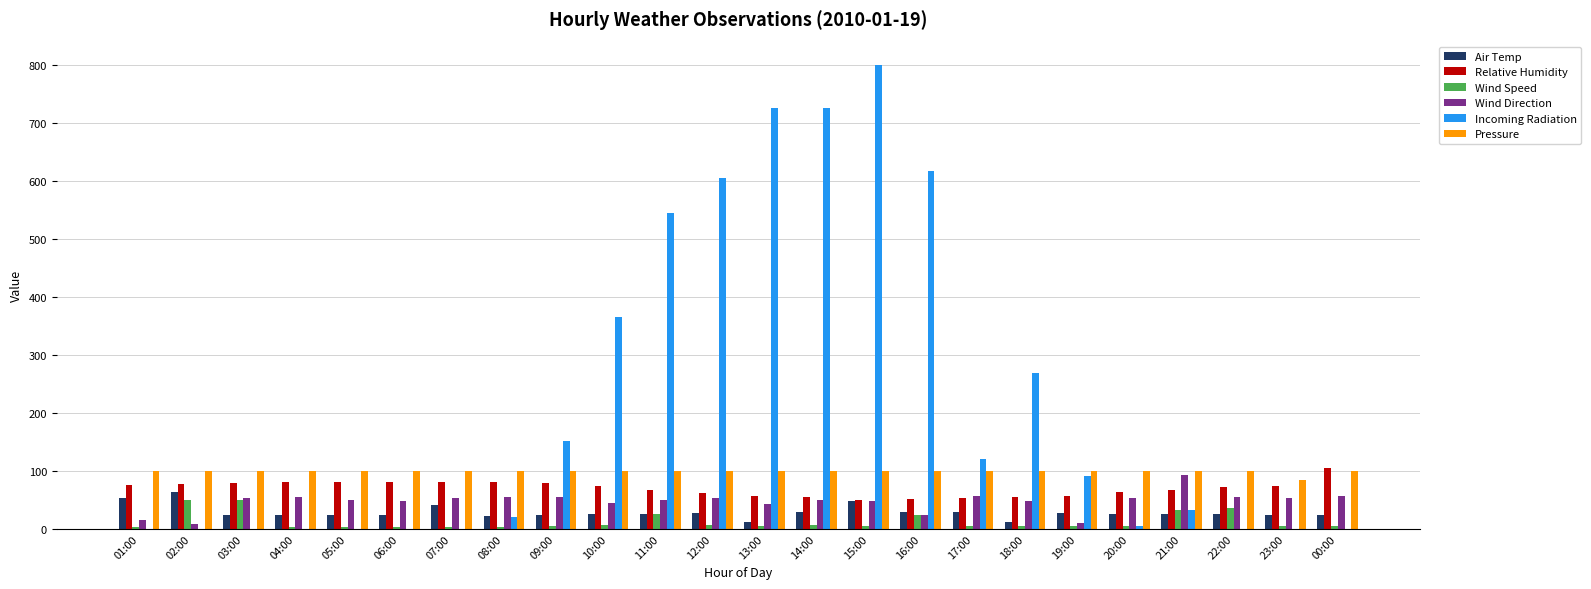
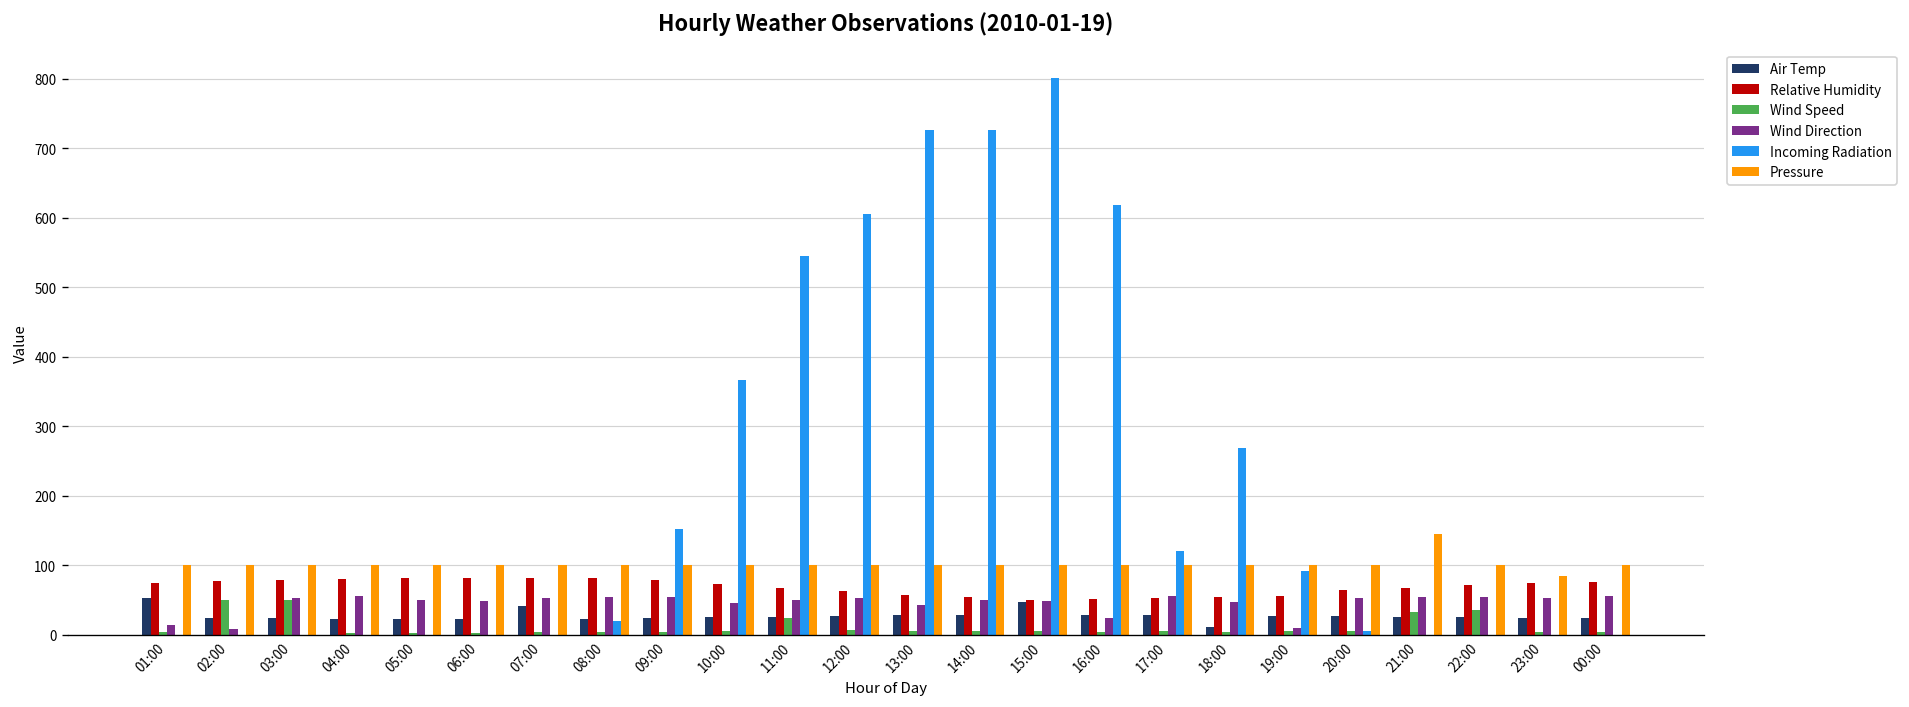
  {
    "Air Temp": {
      "01:00": 50,
-     "02:00": 60,
+     "02:00": 20,
      "03:00": 20,
      "04:00": 20,
      "05:00": 20,
      "06:00": 20,
      "07:00": 40,
      "08:00": 20,
      "09:00": 20,
      "10:00": 20,
      "11:00": 30,
      "12:00": 30,
-     "13:00": 10,
+     "13:00": 30,
      "14:00": 30,
      "15:00": 50,
      "16:00": 30,
      "17:00": 30,
      "18:00": 10,
      "19:00": 30,
      "20:00": 30,
      "21:00": 30,
      "22:00": 20,
      "23:00": 20,
      "00:00": 20
    },
    "Relative Humidity": {
      "01:00": 80,
      "02:00": 80,
      "03:00": 80,
      "04:00": 80,
      "05:00": 80,
      "06:00": 80,
      "07:00": 80,
      "08:00": 80,
      "09:00": 80,
      "10:00": 70,
      "11:00": 70,
      "12:00": 60,
      "13:00": 60,
      "14:00": 50,
      "15:00": 50,
      "16:00": 50,
      "17:00": 50,
      "18:00": 50,
      "19:00": 60,
      "20:00": 60,
      "21:00": 70,
      "22:00": 70,
      "23:00": 70,
-     "00:00": 100
+     "00:00": 80
    },
    "Wind Speed": {
      "02:00": 50,
      "03:00": 50,
      "10:00": 10,
      "11:00": 20,
      "12:00": 10,
      "13:00": 10,
      "14:00": 10,
      "15:00": 10,
-     "16:00": 20,
+     "16:00": 0,
      "17:00": 10,
      "18:00": 0,
      "19:00": 10,
      "20:00": 0,
      "21:00": 30,
      "22:00": 40,
      "23:00": 0,
      "00:00": 0
    },
    "Wind Direction": {
      "01:00": 10,
      "02:00": 10,
      "03:00": 50,
      "04:00": 60,
      "05:00": 50,
      "06:00": 50,
      "07:00": 50,
      "08:00": 50,
      "09:00": 50,
      "10:00": 50,
      "11:00": 50,
      "12:00": 50,
      "13:00": 40,
      "14:00": 50,
      "15:00": 50,
      "16:00": 20,
      "17:00": 60,
      "18:00": 50,
      "19:00": 10,
      "20:00": 50,
-     "21:00": 90,
+     "21:00": 50,
      "22:00": 50,
      "23:00": 50,
      "00:00": 60
    },
    "Incoming Radiation": {
      "01:00": 0,
      "02:00": 0,
      "03:00": 0,
      "04:00": 0,
      "05:00": 0,
      "06:00": 0,
      "07:00": 0,
      "08:00": 20,
      "09:00": 150,
      "10:00": 370,
      "11:00": 540,
      "12:00": 610,
      "13:00": 730,
      "14:00": 730,
      "15:00": 800,
      "16:00": 620,
      "17:00": 120,
      "18:00": 270,
      "19:00": 90,
      "20:00": 10,
-     "21:00": 30,
+     "21:00": 0,
      "22:00": 0,
      "23:00": 0,
      "00:00": 0
    },
    "Pressure": {
      "01:00": 100,
      "02:00": 100,
      "03:00": 100,
      "04:00": 100,
      "05:00": 100,
      "06:00": 100,
      "07:00": 100,
      "08:00": 100,
      "09:00": 100,
      "10:00": 100,
      "11:00": 100,
      "12:00": 100,
      "13:00": 100,
      "14:00": 100,
      "15:00": 100,
      "16:00": 100,
      "17:00": 100,
      "18:00": 100,
      "19:00": 100,
      "20:00": 100,
-     "21:00": 100,
+     "21:00": 150,
      "22:00": 100,
      "23:00": 80,
      "00:00": 100
    }
  }
